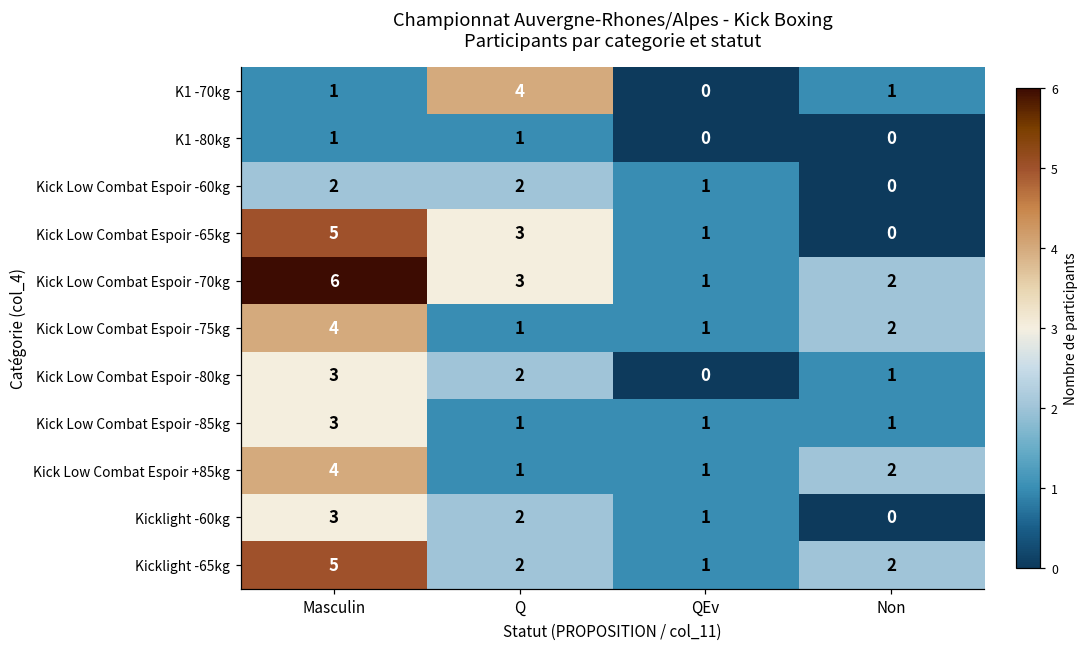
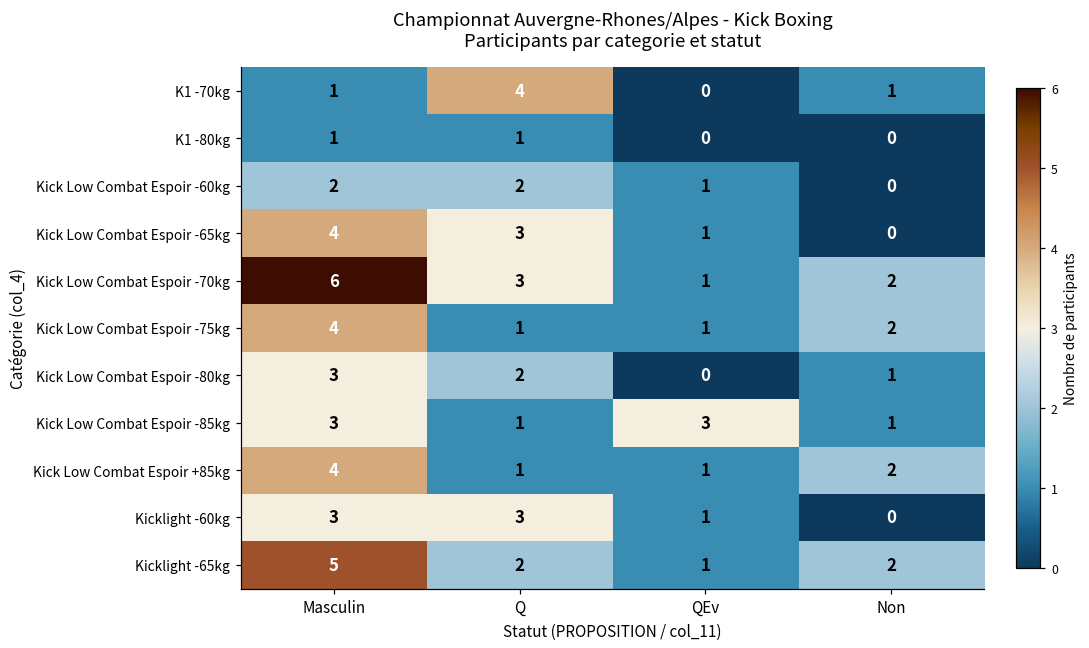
  {
    "K1 -70kg": {
      "Masculin": 1,
      "Q": 4,
      "QEv": 0,
      "Non": 1
    },
    "K1 -80kg": {
      "Masculin": 1,
      "Q": 1,
      "QEv": 0,
      "Non": 0
    },
    "Kick Low Combat Espoir -60kg": {
      "Masculin": 2,
      "Q": 2,
      "QEv": 1,
      "Non": 0
    },
    "Kick Low Combat Espoir -65kg": {
-     "Masculin": 5,
+     "Masculin": 4,
      "Q": 3,
      "QEv": 1,
      "Non": 0
    },
    "Kick Low Combat Espoir -70kg": {
      "Masculin": 6,
      "Q": 3,
      "QEv": 1,
      "Non": 2
    },
    "Kick Low Combat Espoir -75kg": {
      "Masculin": 4,
      "Q": 1,
      "QEv": 1,
      "Non": 2
    },
    "Kick Low Combat Espoir -80kg": {
      "Masculin": 3,
      "Q": 2,
      "QEv": 0,
      "Non": 1
    },
    "Kick Low Combat Espoir -85kg": {
      "Masculin": 3,
      "Q": 1,
-     "QEv": 1,
+     "QEv": 3,
      "Non": 1
    },
    "Kick Low Combat Espoir +85kg": {
      "Masculin": 4,
      "Q": 1,
      "QEv": 1,
      "Non": 2
    },
    "Kicklight -60kg": {
      "Masculin": 3,
-     "Q": 2,
+     "Q": 3,
      "QEv": 1,
      "Non": 0
    },
    "Kicklight -65kg": {
      "Masculin": 5,
      "Q": 2,
      "QEv": 1,
      "Non": 2
    }
  }
